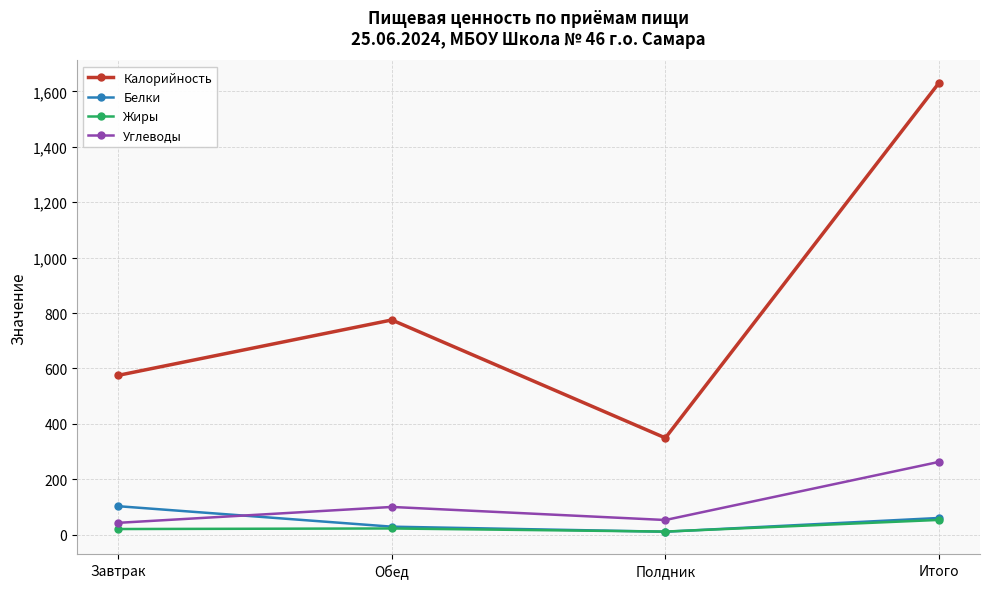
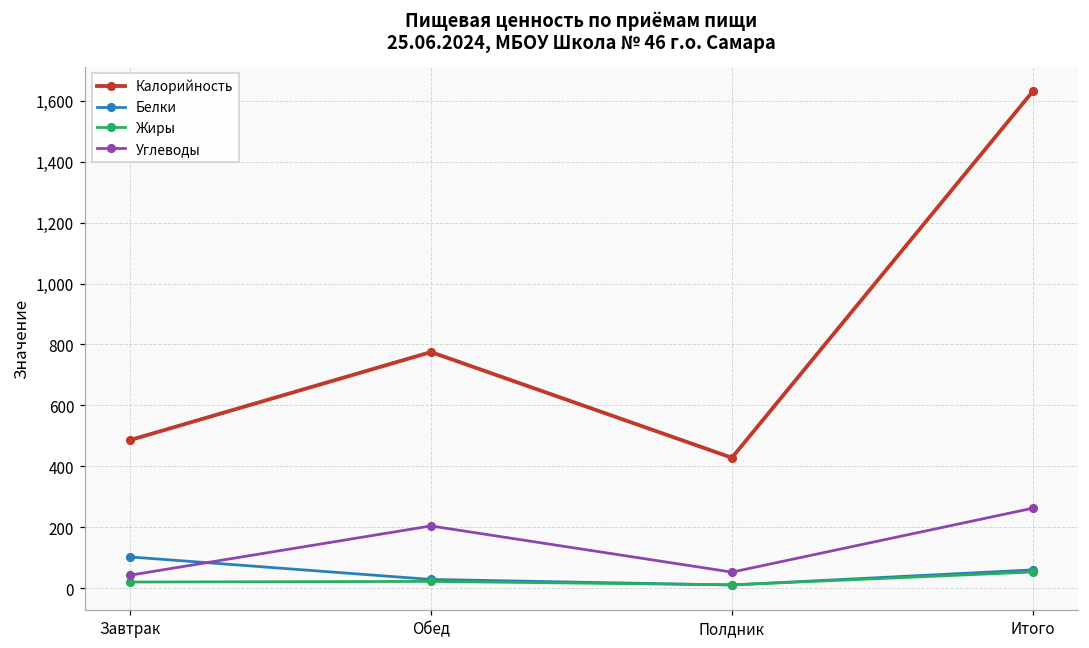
  {
    "Калорийность": {
-     "Завтрак": "580",
+     "Завтрак": "490",
      "Обед": "780",
-     "Полдник": "350",
+     "Полдник": "430",
      "Итого": "1,630"
    },
    "Белки": {
      "Завтрак": "100"
    },
    "Жиры": {
      "Завтрак": "20"
    },
    "Углеводы": {
      "Завтрак": "40",
-     "Обед": "100",
+     "Обед": "200",
      "Полдник": "50",
      "Итого": "260"
    }
  }
